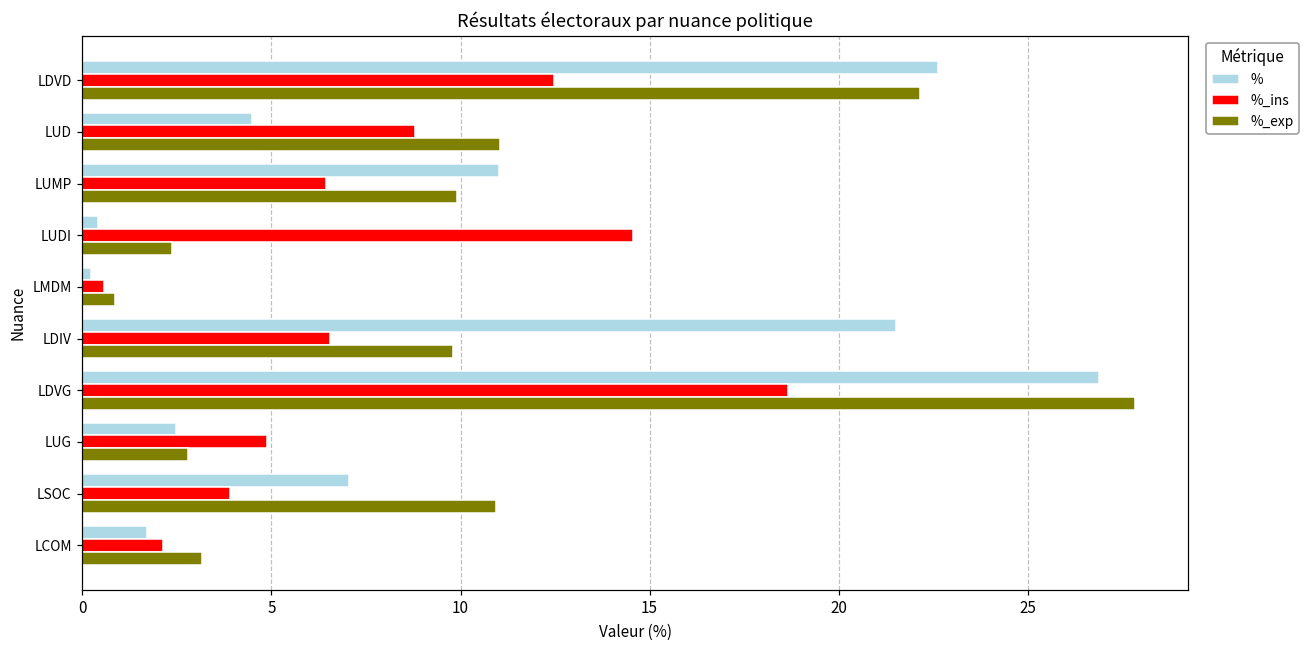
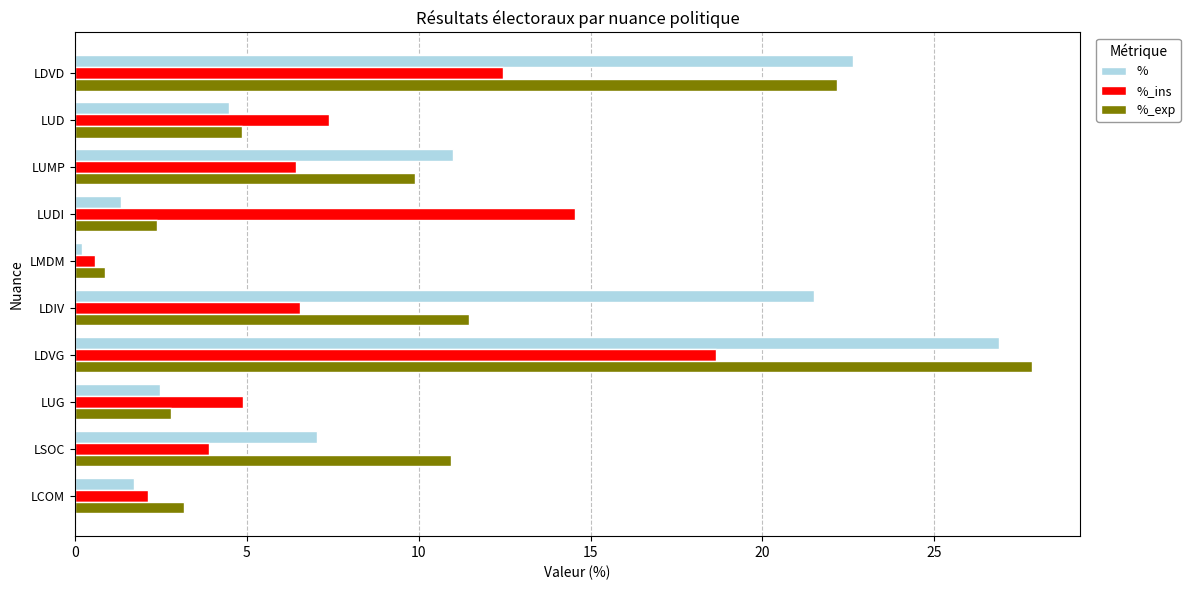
  {
    "%": {
      "LDVD": 22.6,
      "LUD": 4.5,
      "LUMP": 11.0,
-     "LUDI": 0.4,
+     "LUDI": 1.3,
      "LMDM": 0.2,
      "LDIV": 21.5,
      "LDVG": 26.9,
      "LUG": 2.5,
      "LSOC": 7.0,
      "LCOM": 1.7
    },
    "%_ins": {
      "LDVD": 12.5,
-     "LUD": 8.8,
+     "LUD": 7.4,
      "LUMP": 6.4,
      "LUDI": 14.6,
      "LMDM": 0.6,
      "LDIV": 6.6,
      "LDVG": 18.7,
      "LUG": 4.9,
      "LSOC": 3.9,
      "LCOM": 2.1
    },
    "%_exp": {
      "LDVD": 22.2,
-     "LUD": 11.0,
+     "LUD": 4.9,
      "LUMP": 9.9,
      "LUDI": 2.4,
      "LMDM": 0.9,
-     "LDIV": 9.8,
+     "LDIV": 11.5,
      "LDVG": 27.9,
      "LUG": 2.8,
      "LSOC": 11.0,
      "LCOM": 3.2
    }
  }
